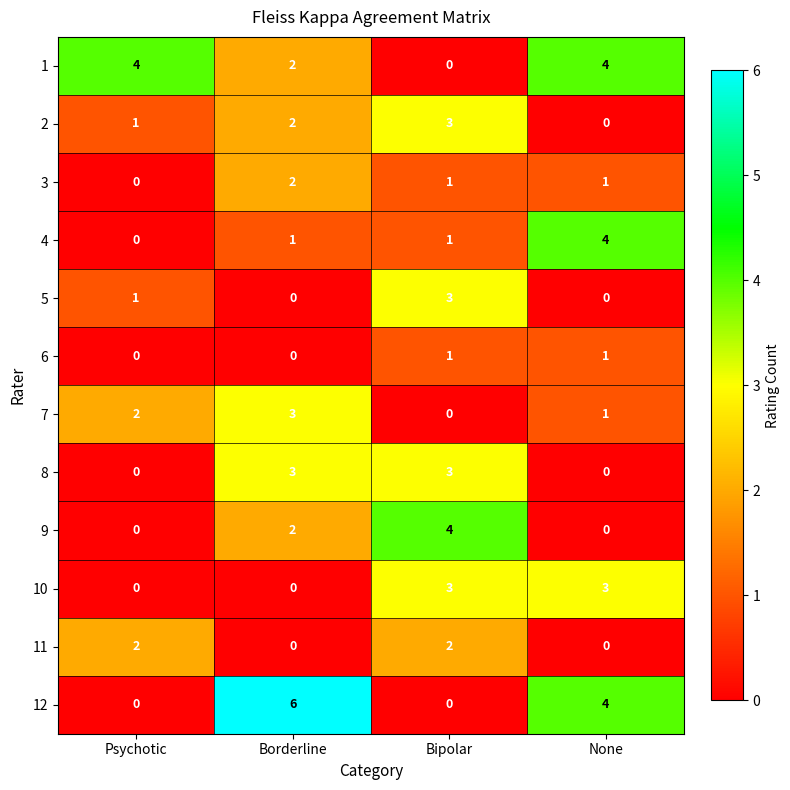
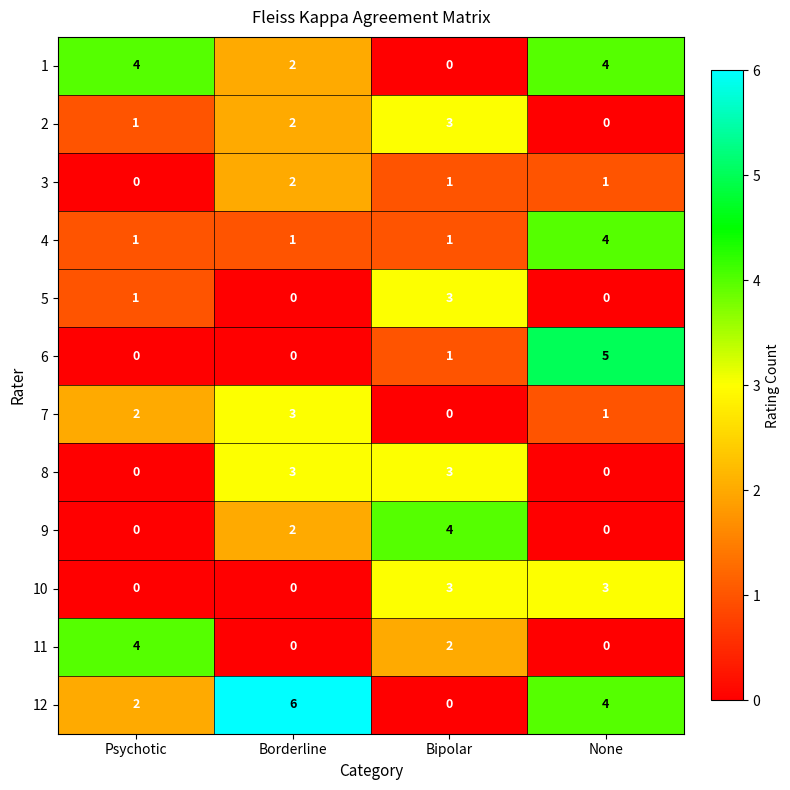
  {
    "1": {
      "Psychotic": 4,
      "Borderline": 2,
      "Bipolar": 0,
      "None": 4
    },
    "2": {
      "Psychotic": 1,
      "Borderline": 2,
      "Bipolar": 3,
      "None": 0
    },
    "3": {
      "Psychotic": 0,
      "Borderline": 2,
      "Bipolar": 1,
      "None": 1
    },
    "4": {
-     "Psychotic": 0,
+     "Psychotic": 1,
      "Borderline": 1,
      "Bipolar": 1,
      "None": 4
    },
    "5": {
      "Psychotic": 1,
      "Borderline": 0,
      "Bipolar": 3,
      "None": 0
    },
    "6": {
      "Psychotic": 0,
      "Borderline": 0,
      "Bipolar": 1,
-     "None": 1
+     "None": 5
    },
    "7": {
      "Psychotic": 2,
      "Borderline": 3,
      "Bipolar": 0,
      "None": 1
    },
    "8": {
      "Psychotic": 0,
      "Borderline": 3,
      "Bipolar": 3,
      "None": 0
    },
    "9": {
      "Psychotic": 0,
      "Borderline": 2,
      "Bipolar": 4,
      "None": 0
    },
    "10": {
      "Psychotic": 0,
      "Borderline": 0,
      "Bipolar": 3,
      "None": 3
    },
    "11": {
-     "Psychotic": 2,
+     "Psychotic": 4,
      "Borderline": 0,
      "Bipolar": 2,
      "None": 0
    },
    "12": {
-     "Psychotic": 0,
+     "Psychotic": 2,
      "Borderline": 6,
      "Bipolar": 0,
      "None": 4
    }
  }
